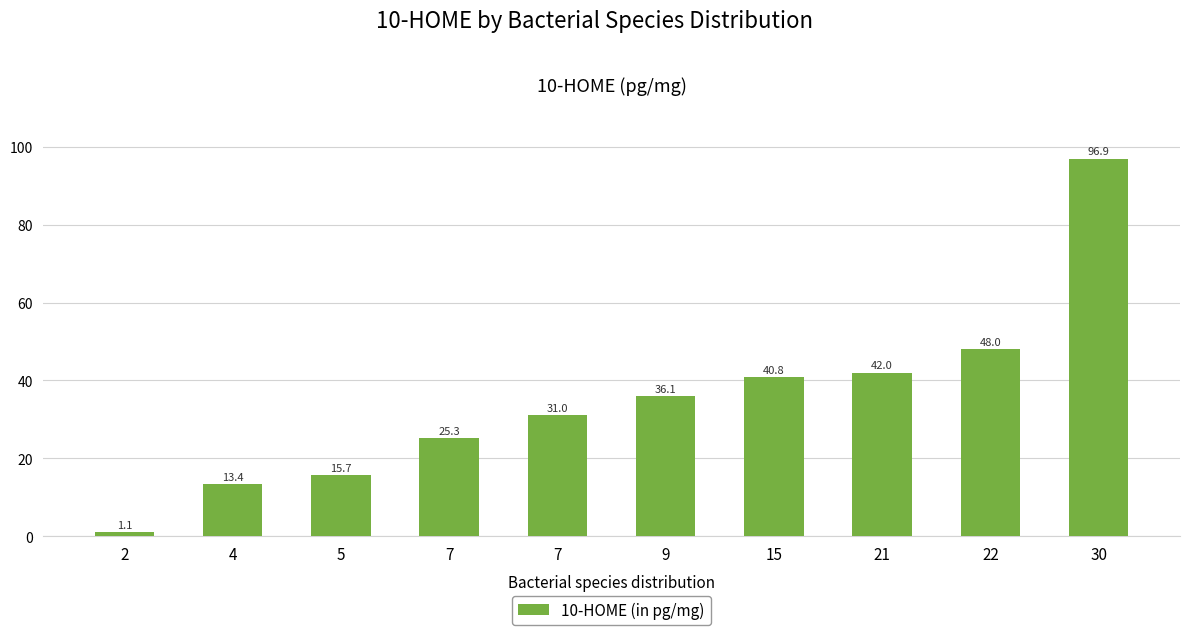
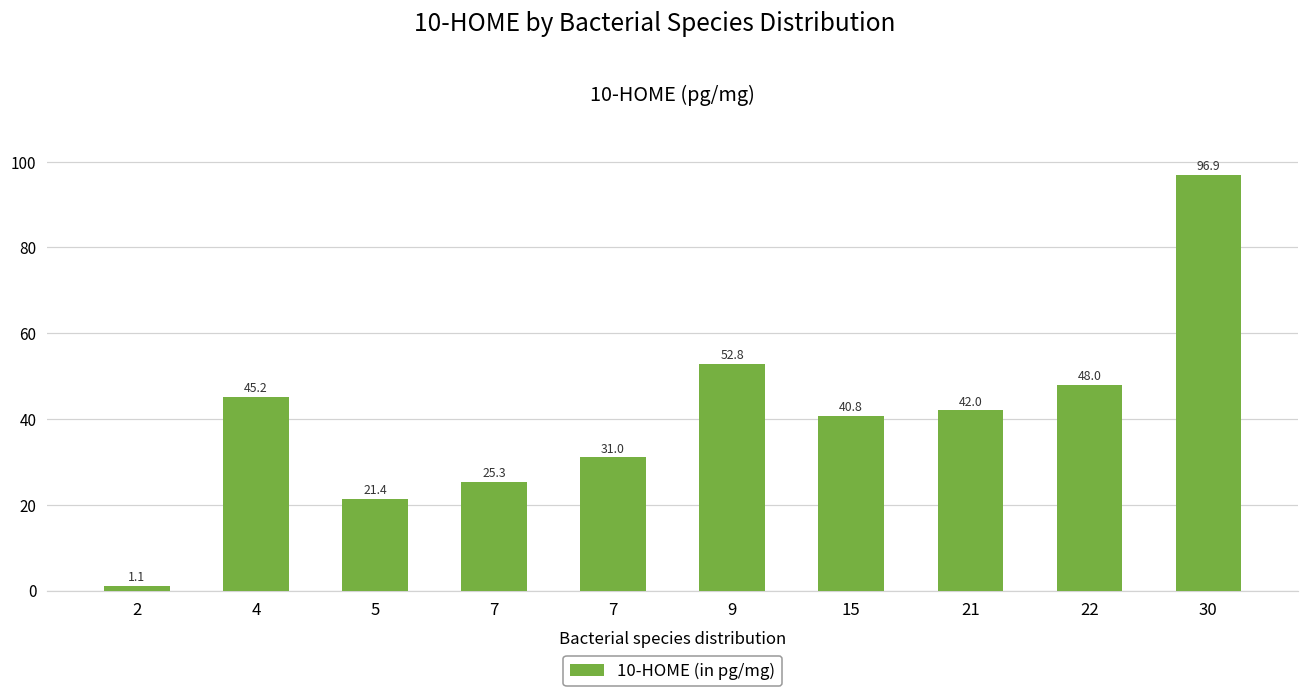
  {
    "2": 1.1,
-   "4": 13.4,
-   "5": 15.7,
-   "9": 36.1,
+   "4": 45.2,
+   "5": 21.4,
+   "9": 52.8,
    "15": 40.8,
    "21": 42.0,
    "22": 48.0,
    "30": 96.9
  }
